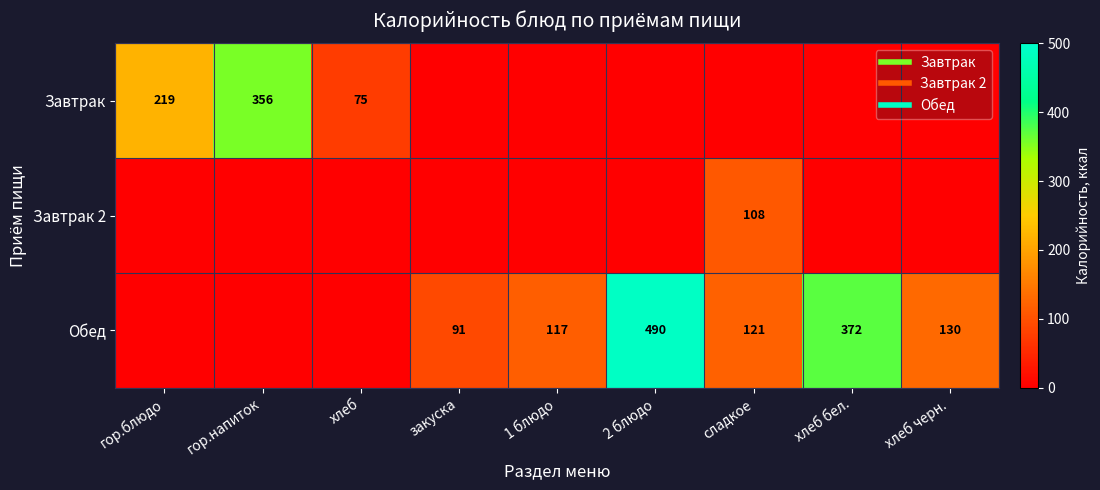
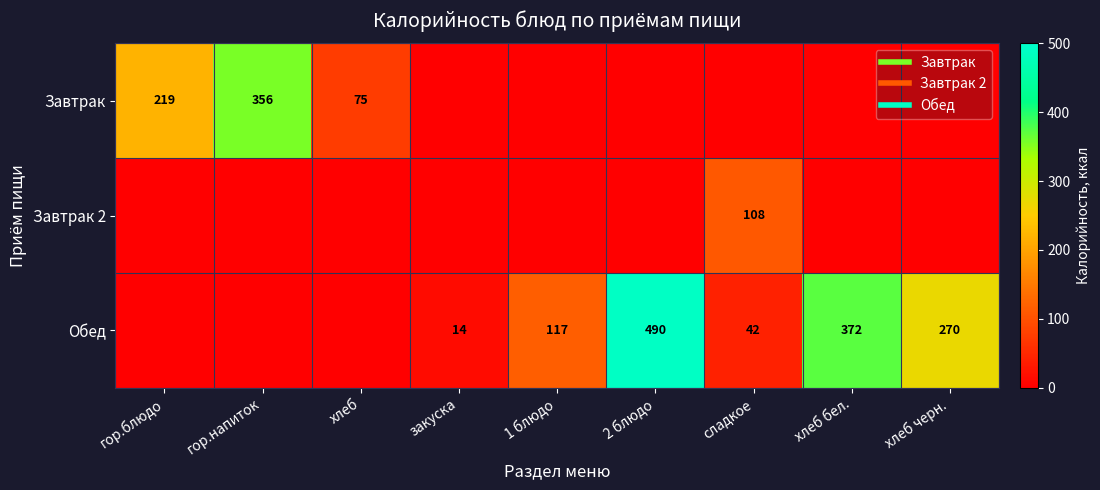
  {
    "Завтрак": {
      "гор.блюдо": 219,
      "гор.напиток": 356,
      "хлеб": 75
    },
    "Завтрак 2": {
      "сладкое": 108
    },
    "Обед": {
-     "закуска": 91,
+     "закуска": 14,
      "1 блюдо": 117,
      "2 блюдо": 490,
-     "сладкое": 121,
+     "сладкое": 42,
      "хлеб бел.": 372,
-     "хлеб черн.": 130
+     "хлеб черн.": 270
    }
  }
